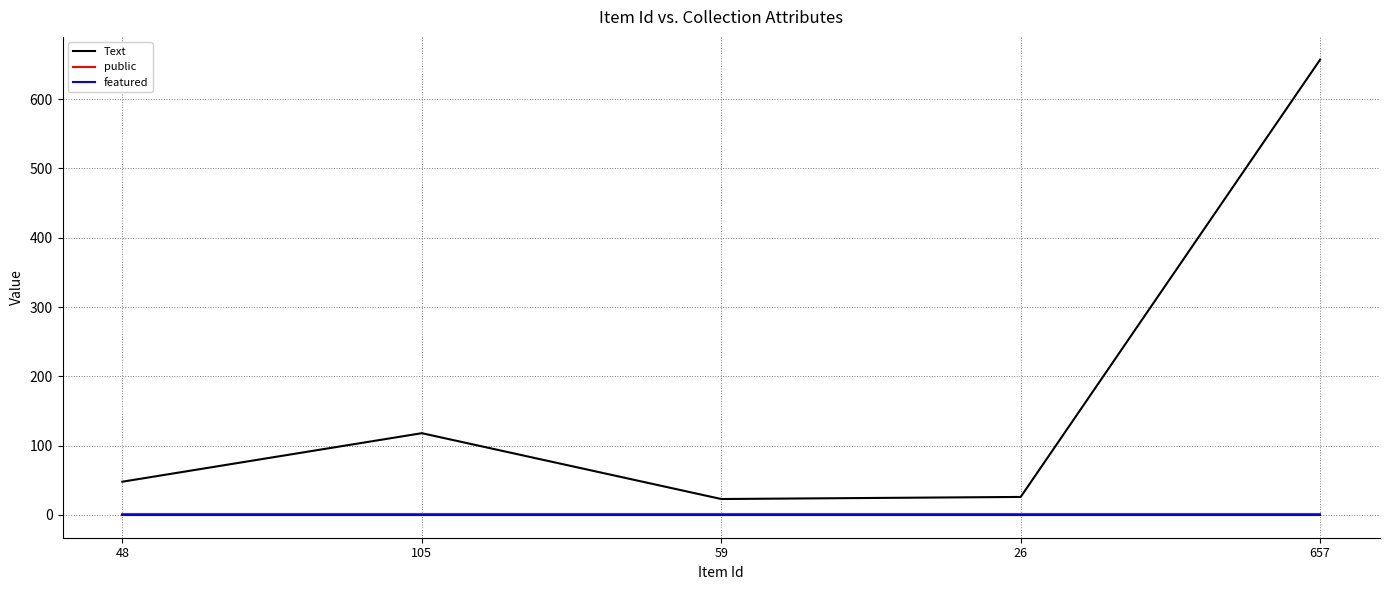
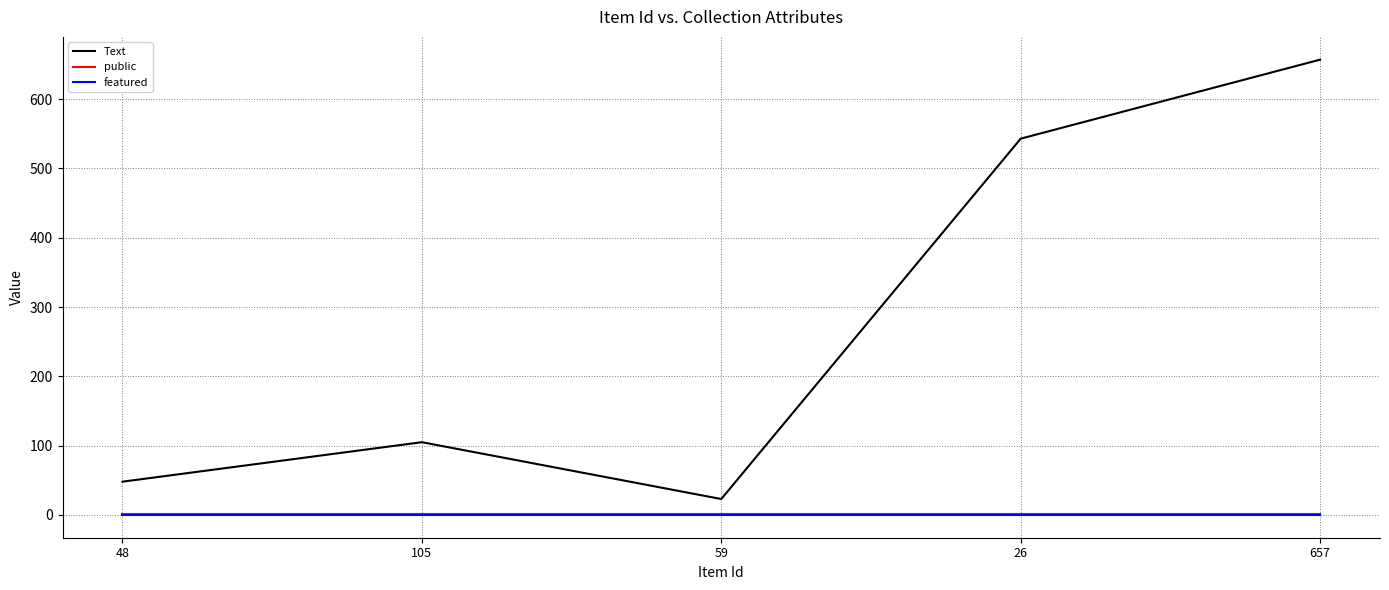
  {
    "Text": {
      "48": 50,
-     "105": 120,
+     "105": 110,
      "59": 20,
-     "26": 30,
+     "26": 540,
      "657": 660
    }
  }
